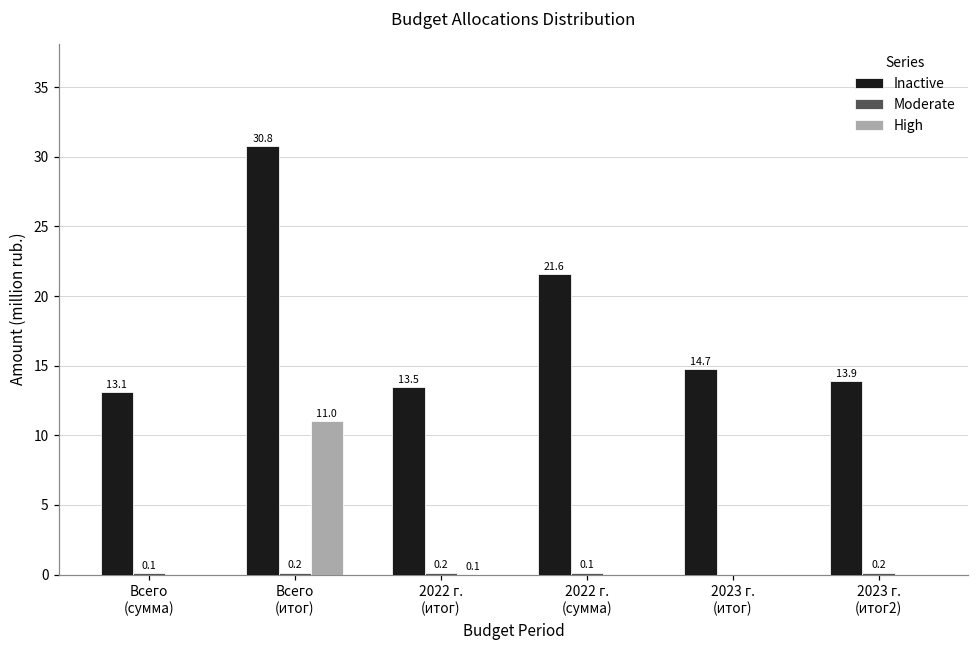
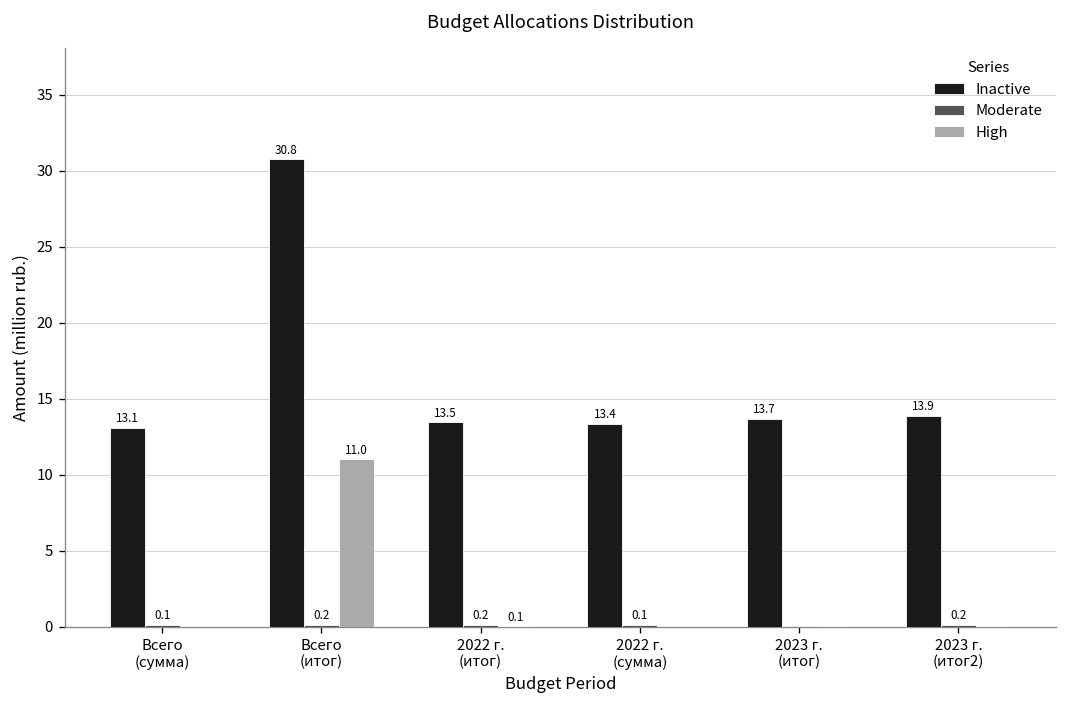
  {
    "Inactive": {
      "Всего (сумма)": 13.1,
      "Всего (итог)": 30.8,
      "2022 г. (итог)": 13.5,
-     "2022 г. (сумма)": 21.6,
-     "2023 г. (итог)": 14.7,
+     "2022 г. (сумма)": 13.4,
+     "2023 г. (итог)": 13.7,
      "2023 г. (итог2)": 13.9
    },
    "Moderate": {
      "Всего (сумма)": 0.1,
      "Всего (итог)": 0.2,
      "2022 г. (итог)": 0.2,
      "2022 г. (сумма)": 0.1,
      "2023 г. (итог2)": 0.2
    },
    "High": {
      "Всего (итог)": 11.0,
      "2022 г. (итог)": 0.1
    }
  }
